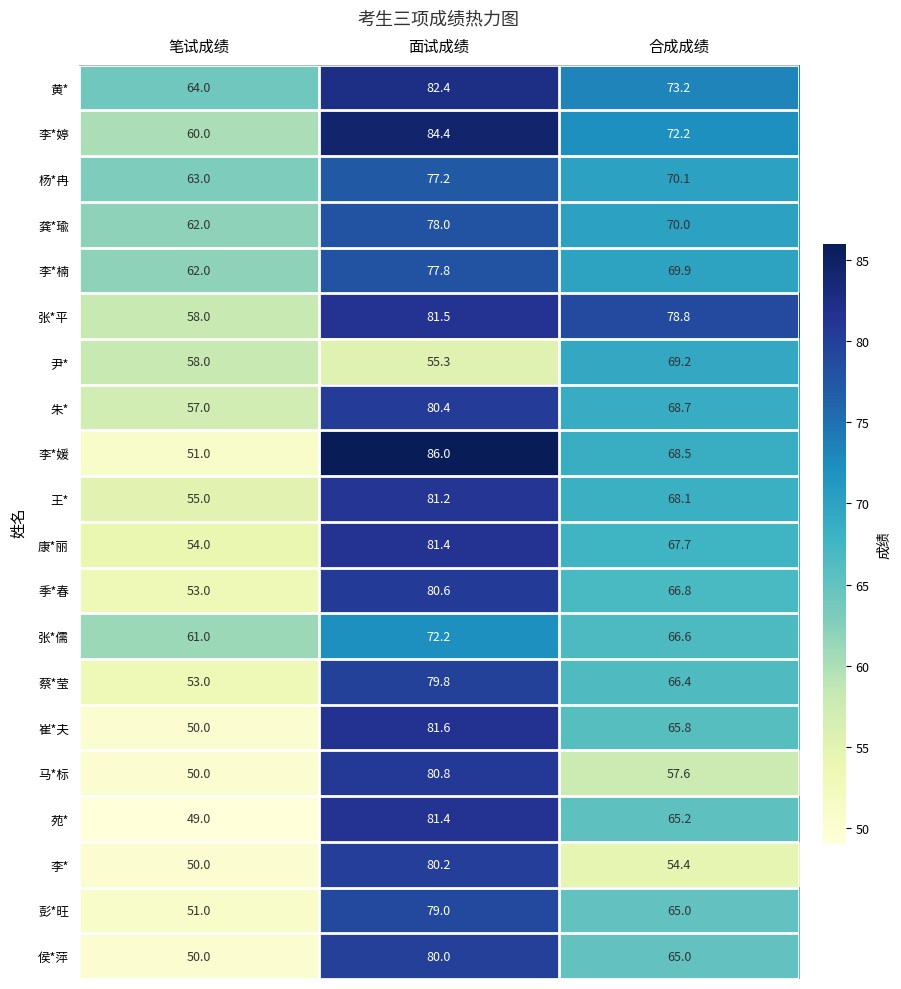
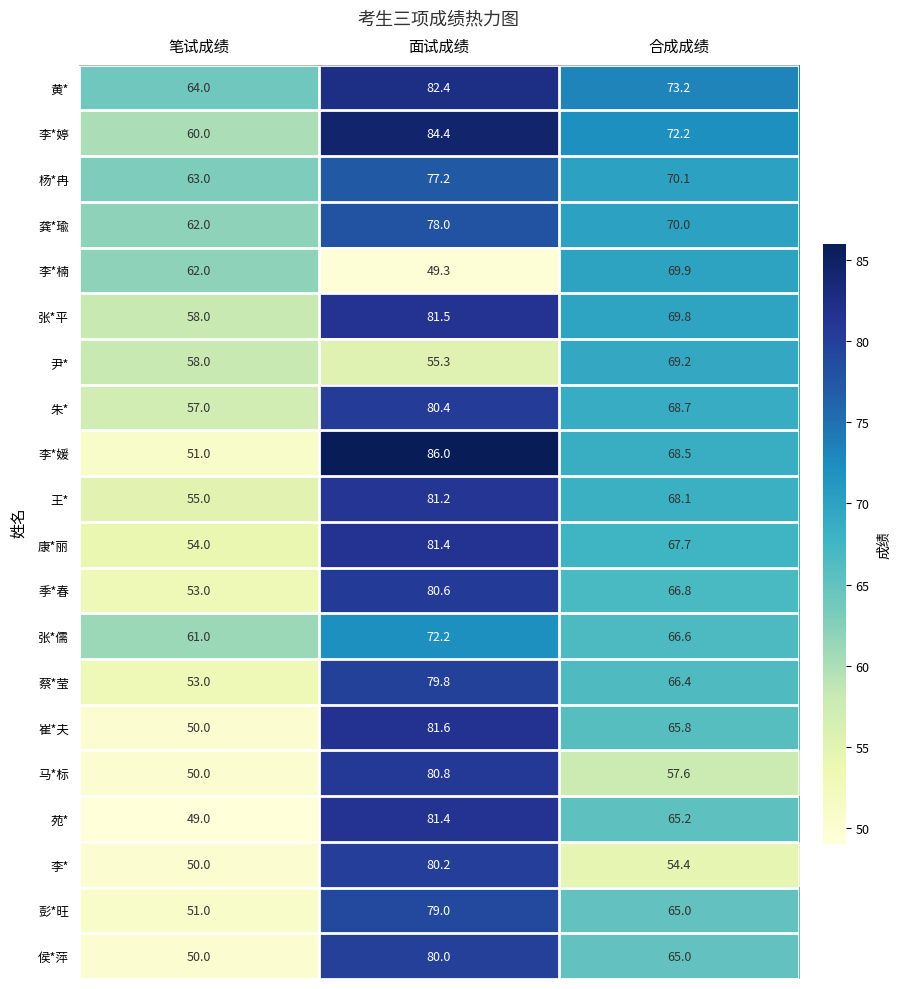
  {
    "黄*": {
      "笔试成绩": 64.0,
      "面试成绩": 82.4,
      "合成成绩": 73.2
    },
    "李*婷": {
      "笔试成绩": 60.0,
      "面试成绩": 84.4,
      "合成成绩": 72.2
    },
    "杨*冉": {
      "笔试成绩": 63.0,
      "面试成绩": 77.2,
      "合成成绩": 70.1
    },
    "龚*瑜": {
      "笔试成绩": 62.0,
      "面试成绩": 78.0,
      "合成成绩": 70.0
    },
    "李*楠": {
      "笔试成绩": 62.0,
-     "面试成绩": 77.8,
+     "面试成绩": 49.3,
      "合成成绩": 69.9
    },
    "张*平": {
      "笔试成绩": 58.0,
      "面试成绩": 81.5,
-     "合成成绩": 78.8
+     "合成成绩": 69.8
    },
    "尹*": {
      "笔试成绩": 58.0,
      "面试成绩": 55.3,
      "合成成绩": 69.2
    },
    "朱*": {
      "笔试成绩": 57.0,
      "面试成绩": 80.4,
      "合成成绩": 68.7
    },
    "李*媛": {
      "笔试成绩": 51.0,
      "面试成绩": 86.0,
      "合成成绩": 68.5
    },
    "王*": {
      "笔试成绩": 55.0,
      "面试成绩": 81.2,
      "合成成绩": 68.1
    },
    "康*丽": {
      "笔试成绩": 54.0,
      "面试成绩": 81.4,
      "合成成绩": 67.7
    },
    "季*春": {
      "笔试成绩": 53.0,
      "面试成绩": 80.6,
      "合成成绩": 66.8
    },
    "张*儒": {
      "笔试成绩": 61.0,
      "面试成绩": 72.2,
      "合成成绩": 66.6
    },
    "蔡*莹": {
      "笔试成绩": 53.0,
      "面试成绩": 79.8,
      "合成成绩": 66.4
    },
    "崔*夫": {
      "笔试成绩": 50.0,
      "面试成绩": 81.6,
      "合成成绩": 65.8
    },
    "马*标": {
      "笔试成绩": 50.0,
      "面试成绩": 80.8,
      "合成成绩": 57.6
    },
    "苑*": {
      "笔试成绩": 49.0,
      "面试成绩": 81.4,
      "合成成绩": 65.2
    },
    "李*": {
      "笔试成绩": 50.0,
      "面试成绩": 80.2,
      "合成成绩": 54.4
    },
    "彭*旺": {
      "笔试成绩": 51.0,
      "面试成绩": 79.0,
      "合成成绩": 65.0
    },
    "侯*萍": {
      "笔试成绩": 50.0,
      "面试成绩": 80.0,
      "合成成绩": 65.0
    }
  }
